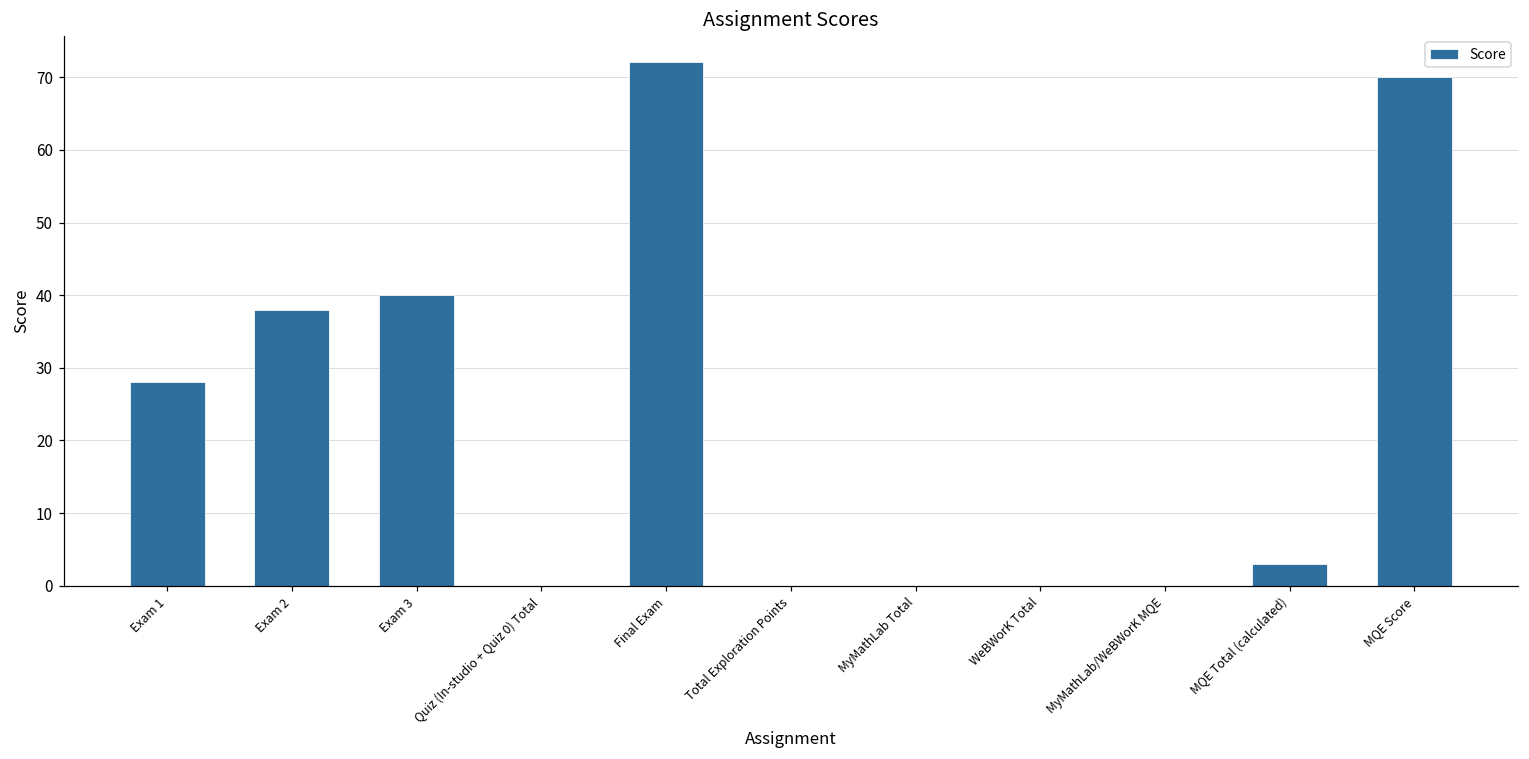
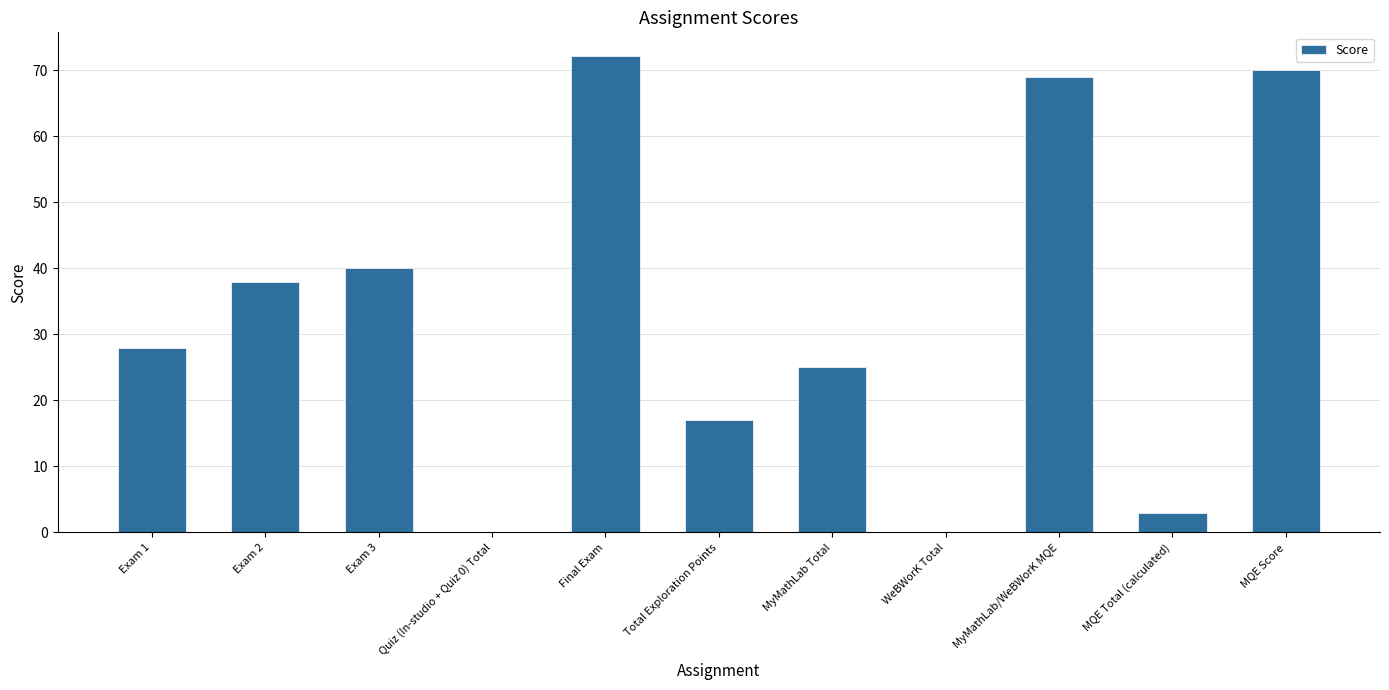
  {
    "Exam 1": 28,
    "Exam 2": 38,
    "Exam 3": 40,
    "Quiz (In-studio + Quiz 0) Total": 0,
    "Final Exam": 72,
-   "Total Exploration Points": 0,
-   "MyMathLab Total": 0,
+   "Total Exploration Points": 17,
+   "MyMathLab Total": 25,
    "WeBWorK Total": 0,
-   "MyMathLab/WeBWorK MQE": 0,
+   "MyMathLab/WeBWorK MQE": 69,
    "MQE Total (calculated)": 3,
    "MQE Score": 70
  }
